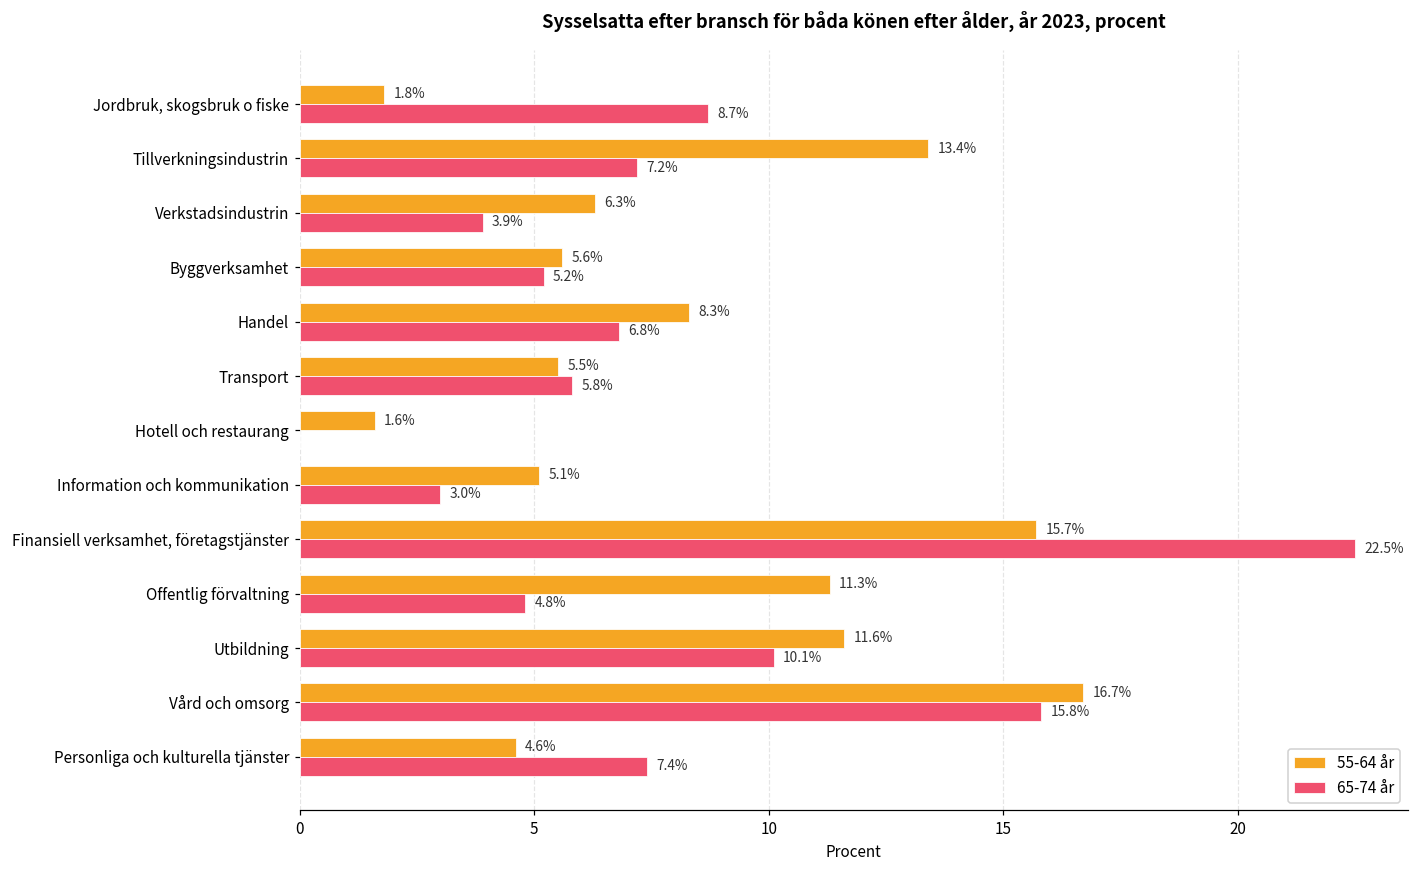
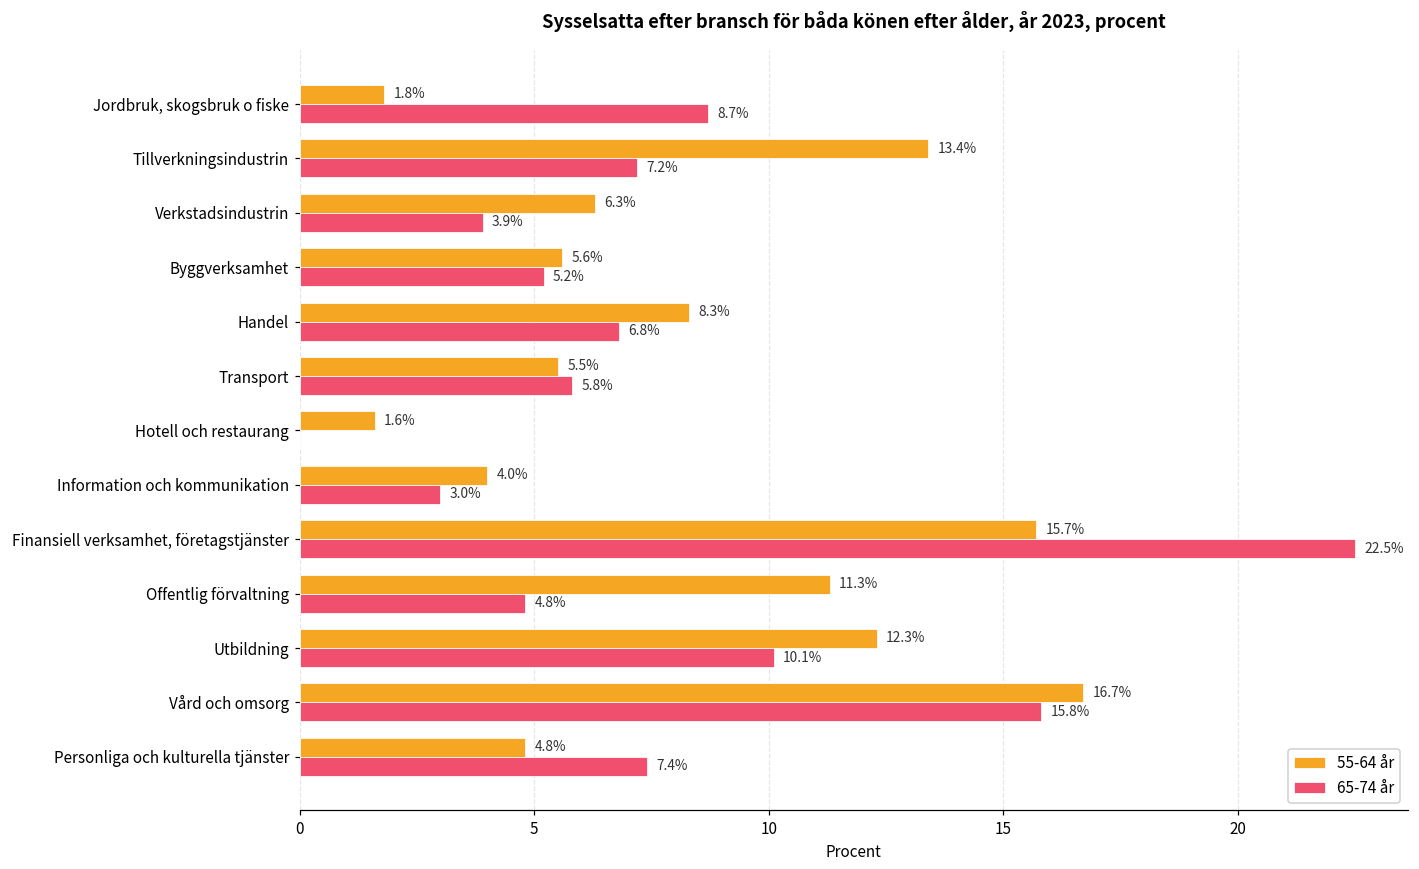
  {
    "55-64 år": {
      "Jordbruk, skogsbruk o fiske": "1.8%",
      "Tillverkningsindustrin": "13.4%",
      "Verkstadsindustrin": "6.3%",
      "Byggverksamhet": "5.6%",
      "Handel": "8.3%",
      "Transport": "5.5%",
      "Hotell och restaurang": "1.6%",
-     "Information och kommunikation": "5.1%",
+     "Information och kommunikation": "4.0%",
      "Finansiell verksamhet, företagstjänster": "15.7%",
      "Offentlig förvaltning": "11.3%",
-     "Utbildning": "11.6%",
+     "Utbildning": "12.3%",
      "Vård och omsorg": "16.7%",
-     "Personliga och kulturella tjänster": "4.6%"
+     "Personliga och kulturella tjänster": "4.8%"
    },
    "65-74 år": {
      "Jordbruk, skogsbruk o fiske": "8.7%",
      "Tillverkningsindustrin": "7.2%",
      "Verkstadsindustrin": "3.9%",
      "Byggverksamhet": "5.2%",
      "Handel": "6.8%",
      "Transport": "5.8%",
      "Information och kommunikation": "3.0%",
      "Finansiell verksamhet, företagstjänster": "22.5%",
      "Offentlig förvaltning": "4.8%",
      "Utbildning": "10.1%",
      "Vård och omsorg": "15.8%",
      "Personliga och kulturella tjänster": "7.4%"
    }
  }
